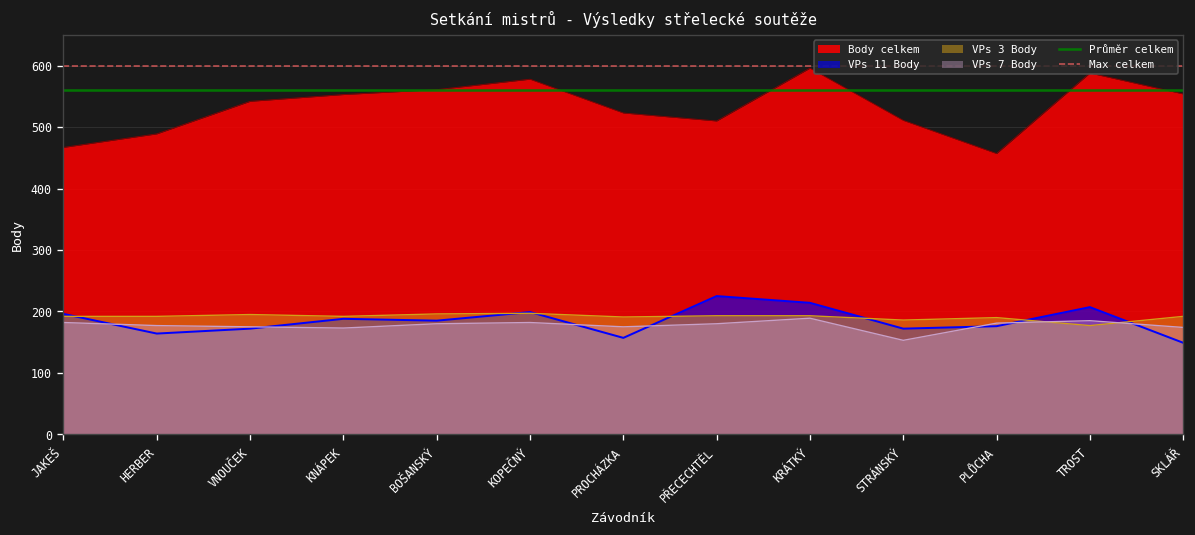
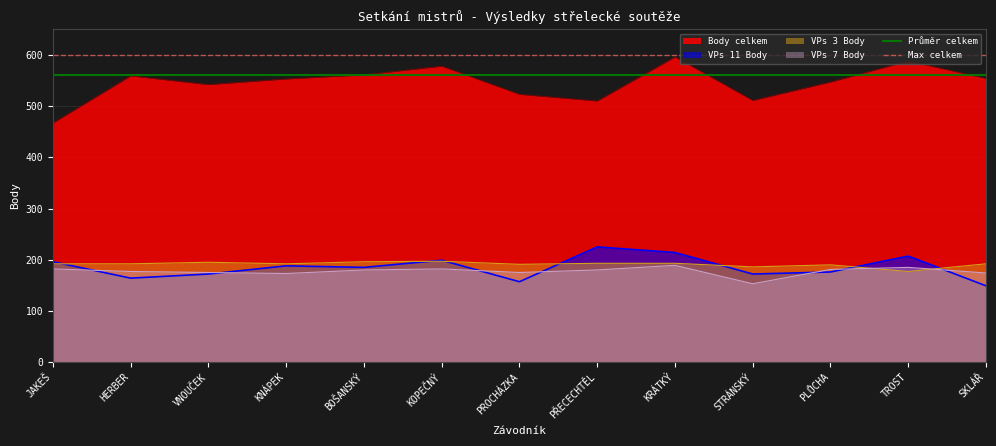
  {
    "Body celkem": {
      "JAKEŠ": 470,
-     "HERBER": 490,
+     "HERBER": 560,
      "VNOUČEK": 540,
      "KNÁPEK": 550,
      "BOŠANSKÝ": 560,
      "KOPEČNÝ": 580,
      "PROCHÁZKA": 520,
      "PŘECECHTĚL": 510,
      "KRÁTKÝ": 600,
      "STRÁNSKÝ": 510,
-     "PLŮCHA": 460,
+     "PLŮCHA": 550,
      "SKLÁŘ": 550
    },
    "VPs 11 Body": {
      "HERBER": 160,
      "PROCHÁZKA": 160,
      "PŘECECHTĚL": 230,
      "KRÁTKÝ": 210,
      "STRÁNSKÝ": 170,
      "PLŮCHA": 180,
      "TROST": 210,
      "SKLÁŘ": 150
    },
    "VPs 3 Body": {
      "HERBER": 190,
      "VNOUČEK": 200,
      "BOŠANSKÝ": 200,
      "PROCHÁZKA": 190,
      "PŘECECHTĚL": 190,
      "STRÁNSKÝ": 190,
      "PLŮCHA": 190,
      "TROST": 180,
      "SKLÁŘ": 190
    },
    "VPs 7 Body": {
      "JAKEŠ": 180,
      "HERBER": 180,
      "KNÁPEK": 170,
      "KOPEČNÝ": 180,
      "PROCHÁZKA": 180,
      "PŘECECHTĚL": 180,
      "STRÁNSKÝ": 150,
      "PLŮCHA": 180,
      "TROST": 190,
      "SKLÁŘ": 170
    }
  }
